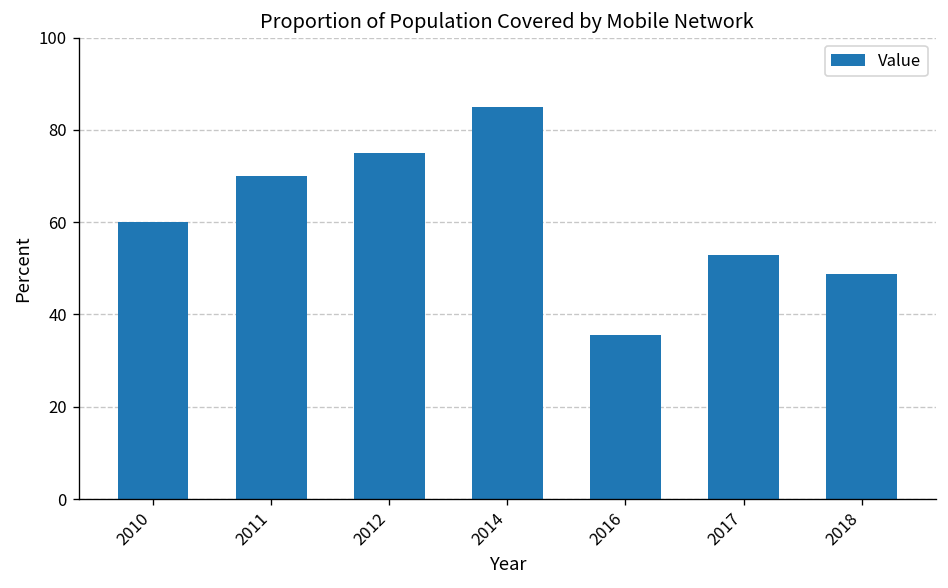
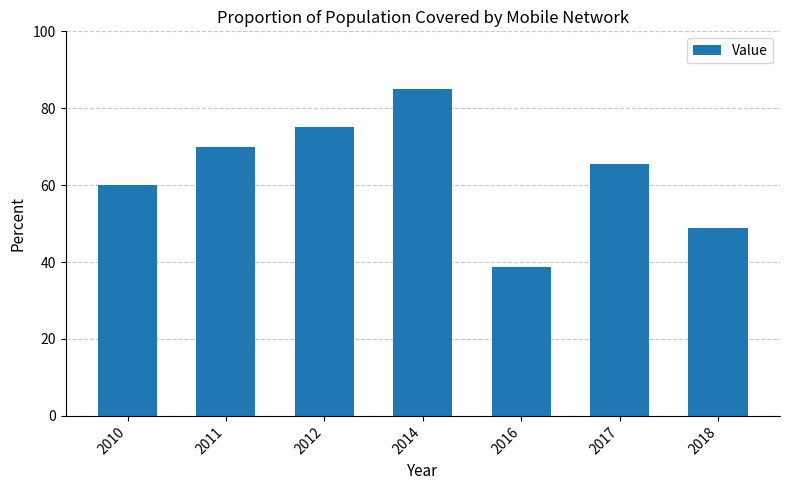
  {
    "2010": 60,
    "2011": 70,
    "2012": 75,
    "2014": 85,
-   "2016": 36,
-   "2017": 53,
+   "2016": 39,
+   "2017": 66,
    "2018": 49
  }
